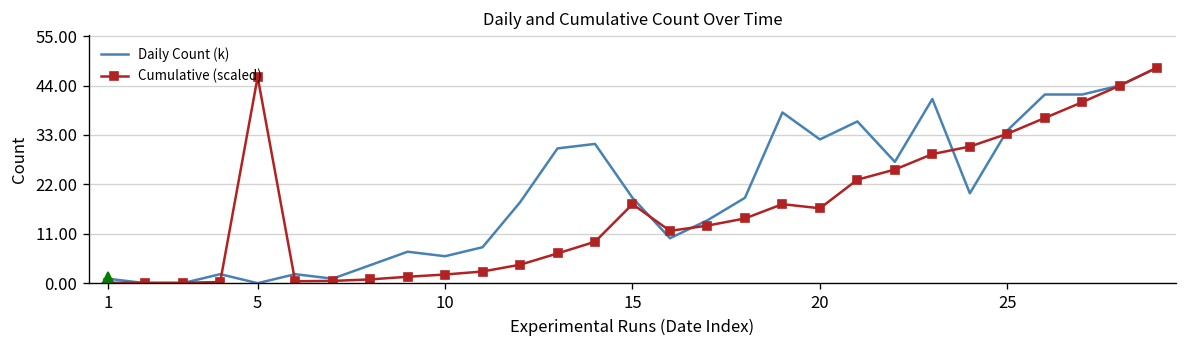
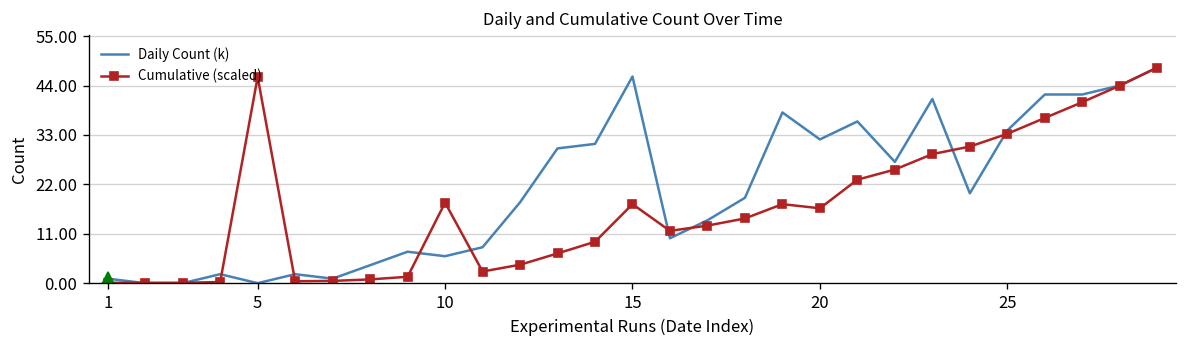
  {
    "Daily Count (k)": {
      "5": 0,
      "10": 6,
-     "15": 19,
+     "15": 46,
      "20": 32,
      "25": 34
    },
    "Cumulative (scaled)": {
      "1": 0,
      "5": 46,
-     "10": 2,
+     "10": 18,
      "15": 18,
      "20": 17,
      "25": 33
    }
  }
